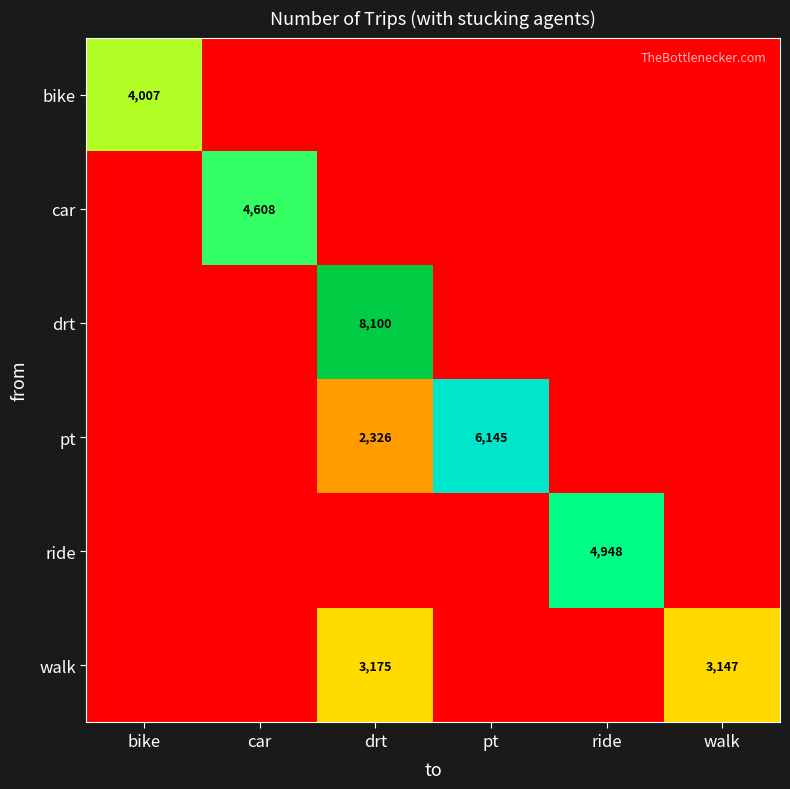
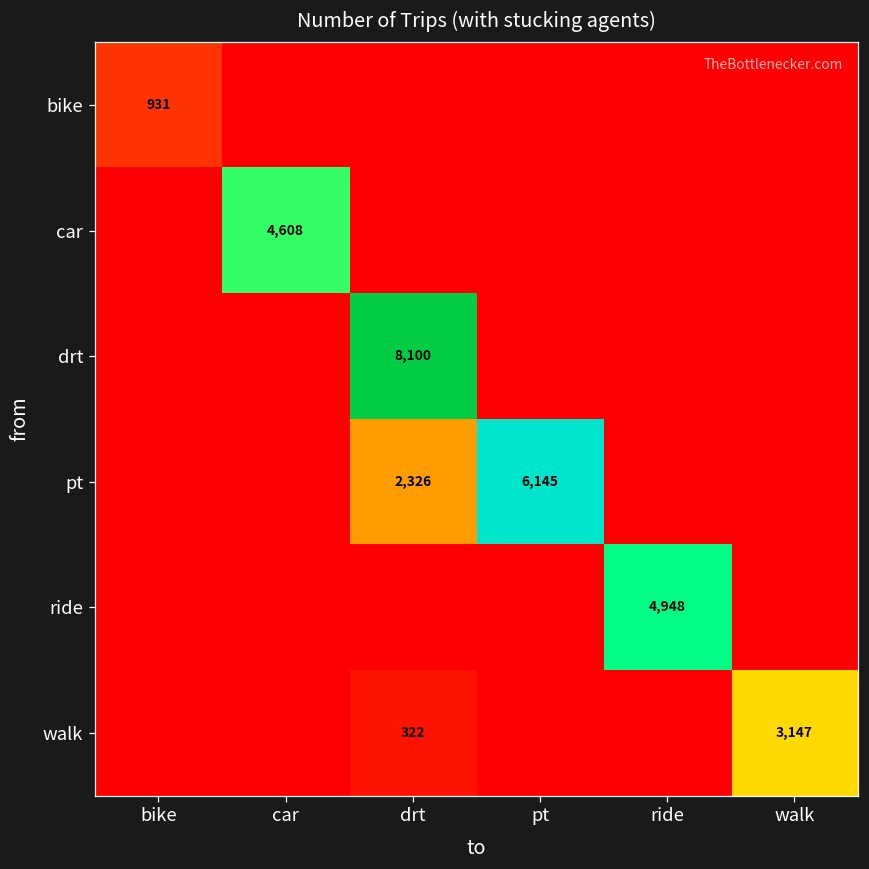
  {
    "bike": {
-     "bike": "4,007"
+     "bike": "931"
    },
    "car": {
      "car": "4,608"
    },
    "drt": {
      "drt": "8,100"
    },
    "pt": {
      "drt": "2,326",
      "pt": "6,145"
    },
    "ride": {
      "ride": "4,948"
    },
    "walk": {
-     "drt": "3,175",
+     "drt": "322",
      "walk": "3,147"
    }
  }
